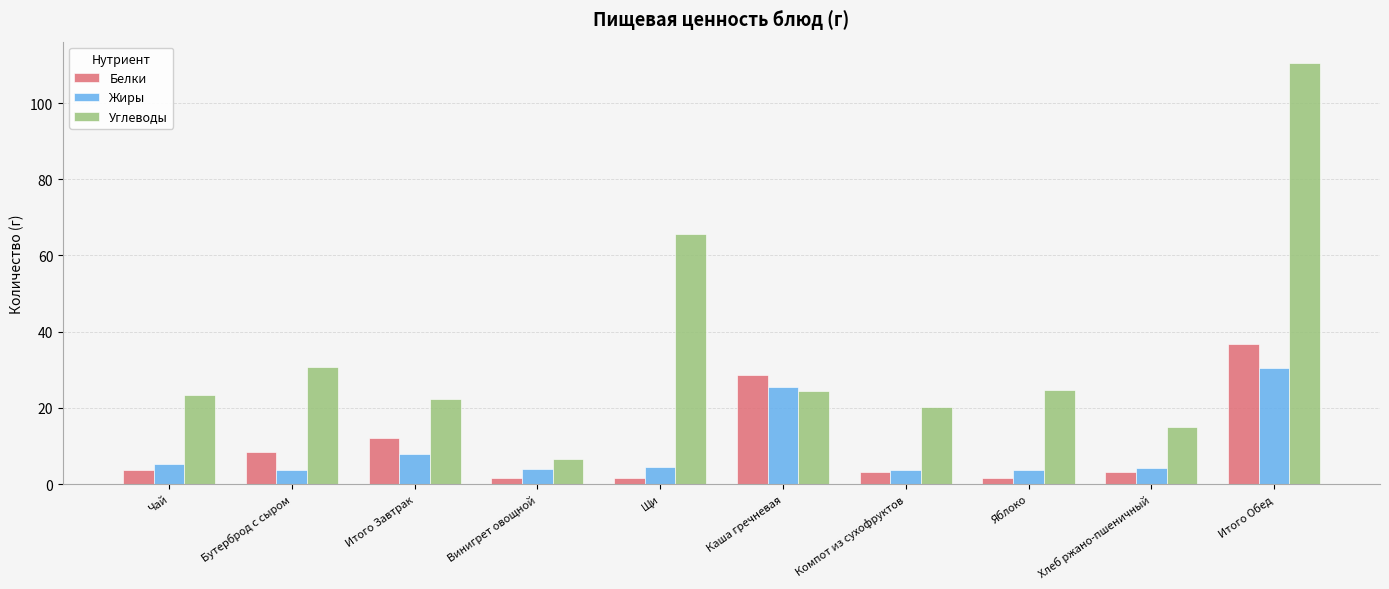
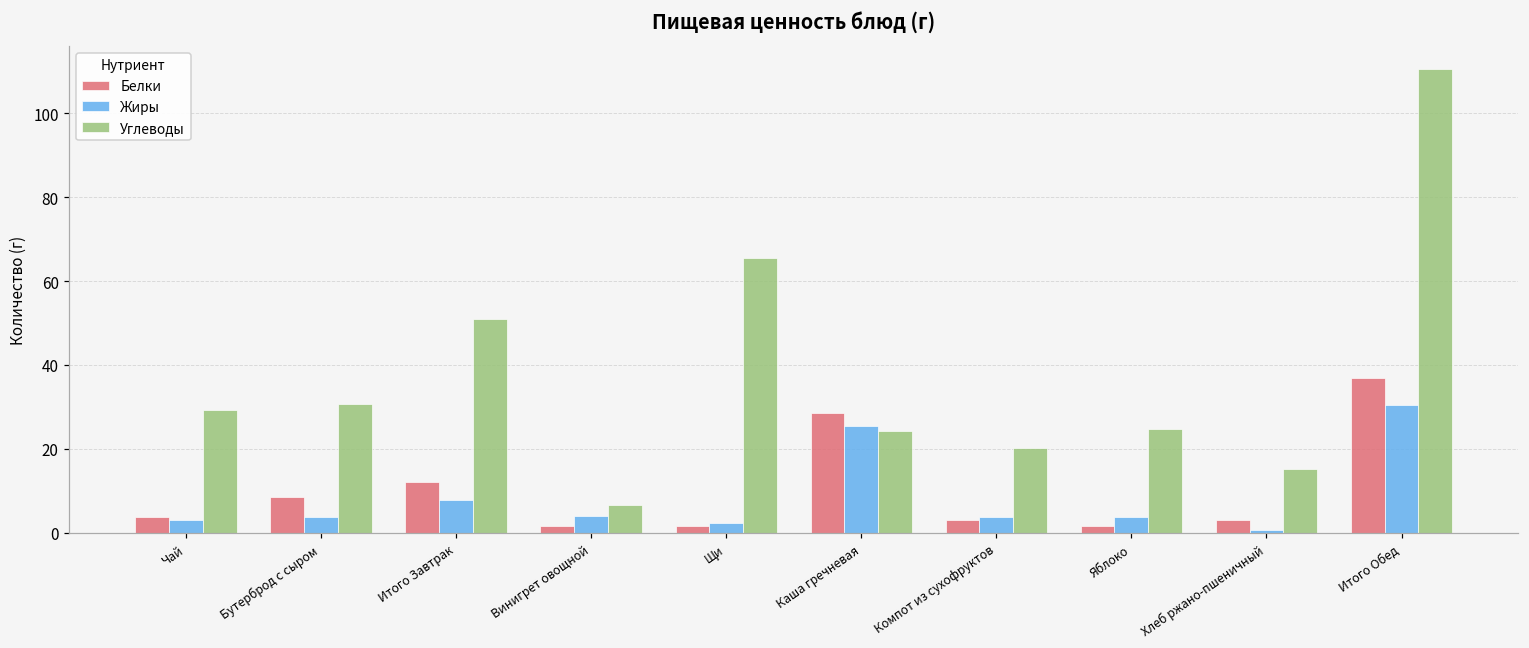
  {
    "Белки": {
      "Чай": 4,
      "Бутерброд с сыром": 8,
      "Итого Завтрак": 12,
      "Винигрет овощной": 2,
      "Щи": 2,
      "Каша гречневая": 29,
      "Компот из сухофруктов": 3,
      "Яблоко": 2,
      "Хлеб ржано-пшеничный": 3,
      "Итого Обед": 37
    },
    "Жиры": {
-     "Чай": 5,
+     "Чай": 3,
      "Бутерброд с сыром": 4,
      "Итого Завтрак": 8,
      "Винигрет овощной": 4,
-     "Щи": 5,
+     "Щи": 2,
      "Каша гречневая": 25,
      "Компот из сухофруктов": 4,
      "Яблоко": 4,
-     "Хлеб ржано-пшеничный": 4,
+     "Хлеб ржано-пшеничный": 1,
      "Итого Обед": 30
    },
    "Углеводы": {
-     "Чай": 23,
+     "Чай": 29,
      "Бутерброд с сыром": 31,
-     "Итого Завтрак": 22,
+     "Итого Завтрак": 51,
      "Винигрет овощной": 7,
      "Щи": 66,
      "Каша гречневая": 24,
      "Компот из сухофруктов": 20,
      "Яблоко": 25,
      "Хлеб ржано-пшеничный": 15,
      "Итого Обед": 111
    }
  }
